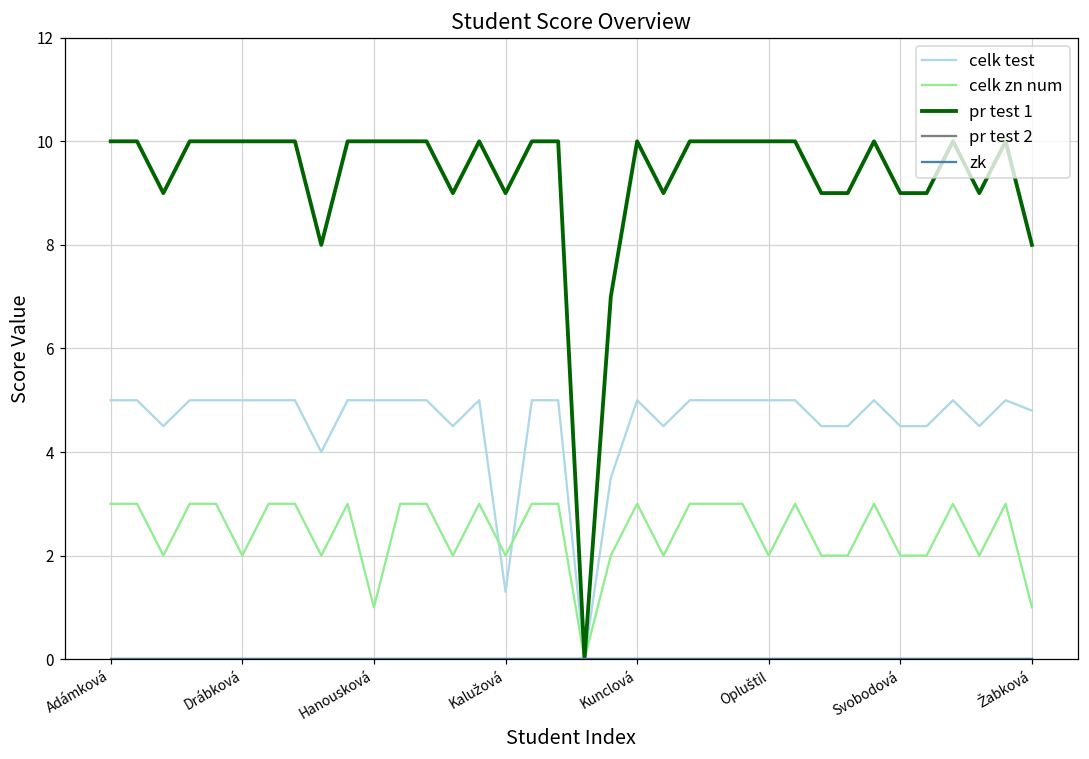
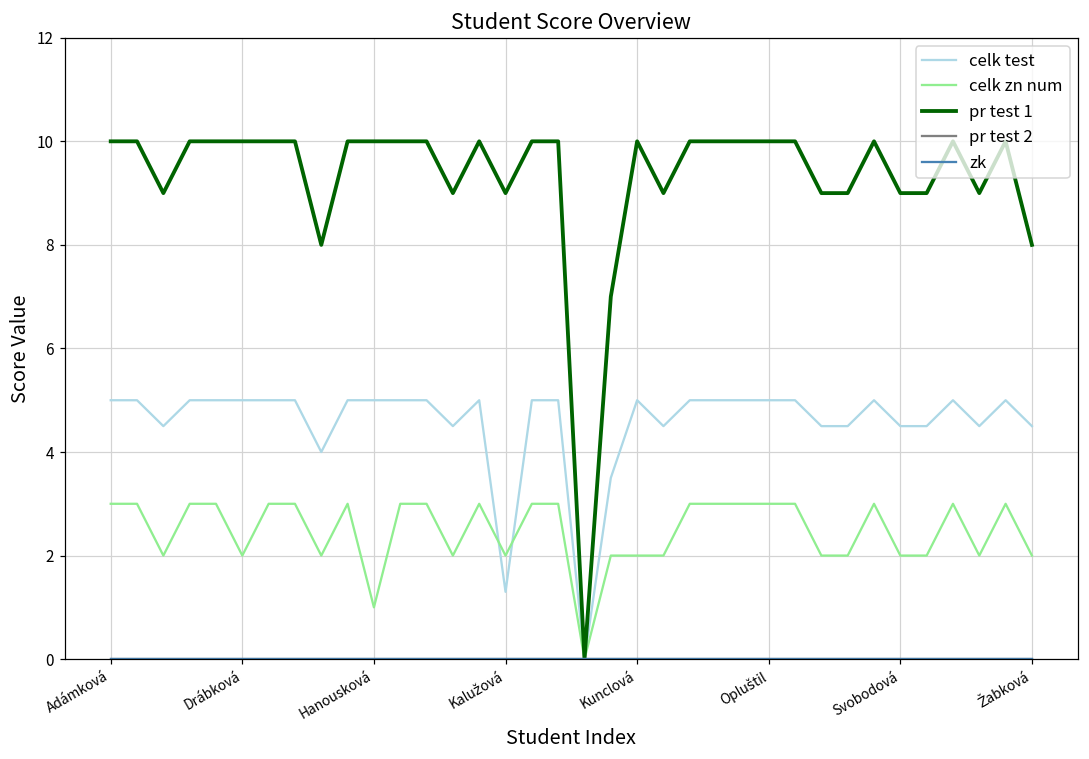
  {
    "celk test": {
      "Adámková": 5.0,
      "Drábková": 5.0,
      "Hanousková": 5.0,
      "Kalužová": 1.3,
      "Kunclová": 5.0,
      "Opluštil": 5.0,
      "Svobodová": 4.5,
-     "Žabková": 4.8
+     "Žabková": 4.5
    },
    "celk zn num": {
      "Adámková": 3,
      "Drábková": 2,
      "Hanousková": 1,
      "Kalužová": 2,
-     "Kunclová": 3,
-     "Opluštil": 2,
+     "Kunclová": 2,
+     "Opluštil": 3,
      "Svobodová": 2,
-     "Žabková": 1
+     "Žabková": 2
    },
    "pr test 1": {
      "Adámková": 10.0,
      "Drábková": 10.0,
      "Hanousková": 10.0,
      "Kalužová": 9.0,
      "Kunclová": 10.0,
      "Opluštil": 10.0,
      "Svobodová": 9.0,
      "Žabková": 8.0
    },
    "zk": {
      "Adámková": 0.0,
      "Drábková": 0.0,
      "Hanousková": 0.0,
      "Kalužová": 0.0,
      "Kunclová": 0.0,
      "Opluštil": 0.0,
      "Svobodová": 0.0,
      "Žabková": 0.0
    }
  }
